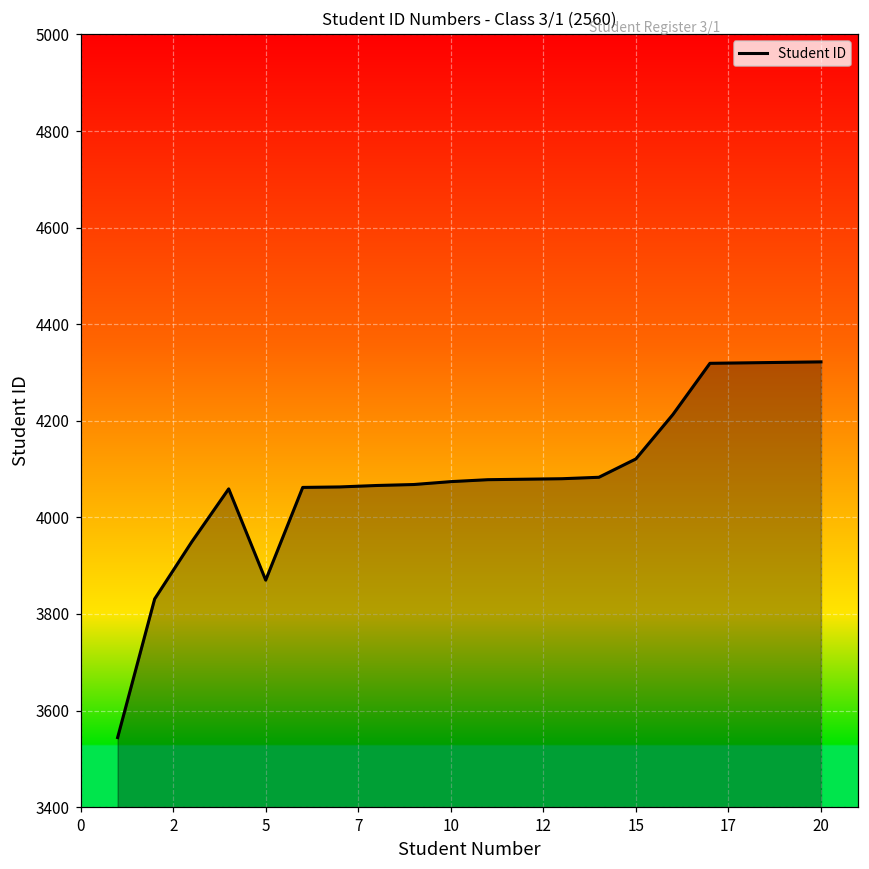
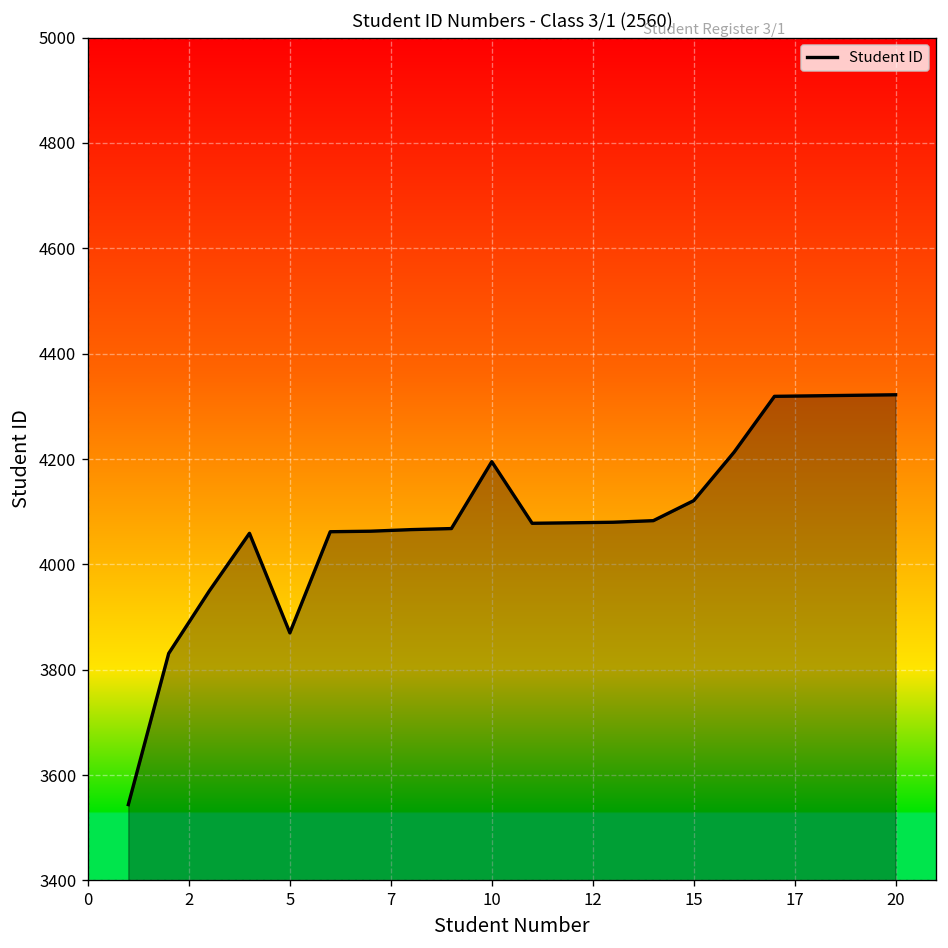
  {
    "5": 3870,
-   "10": 4070,
+   "10": 4200,
    "15": 4120,
    "20": 4320
  }
